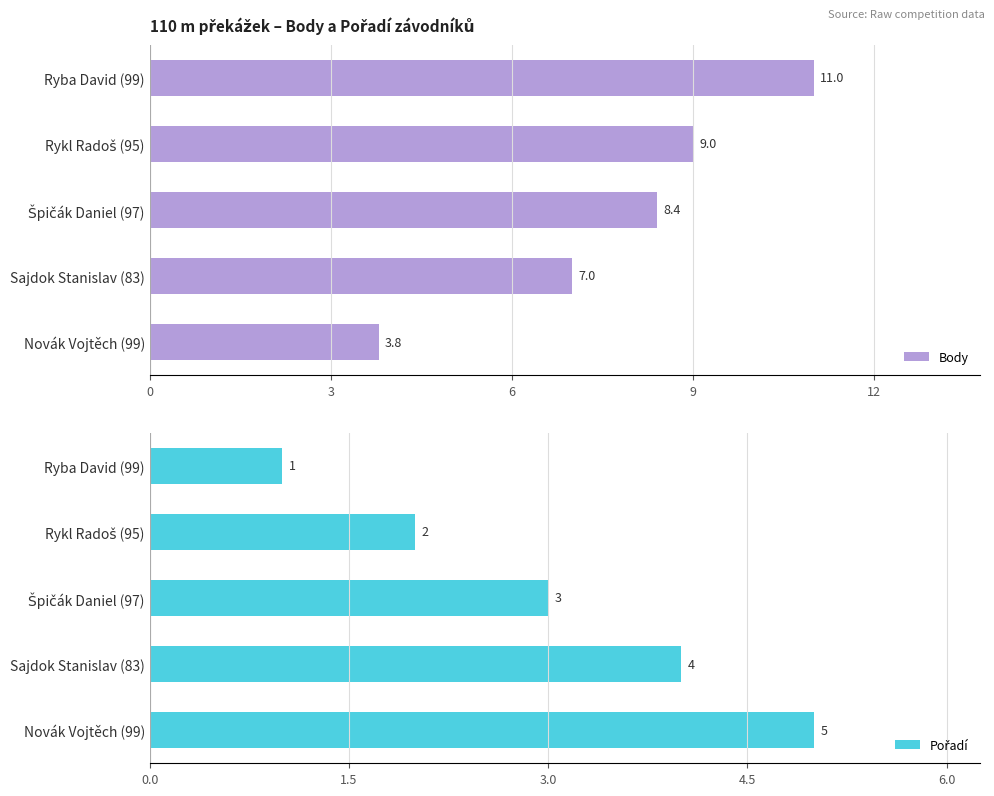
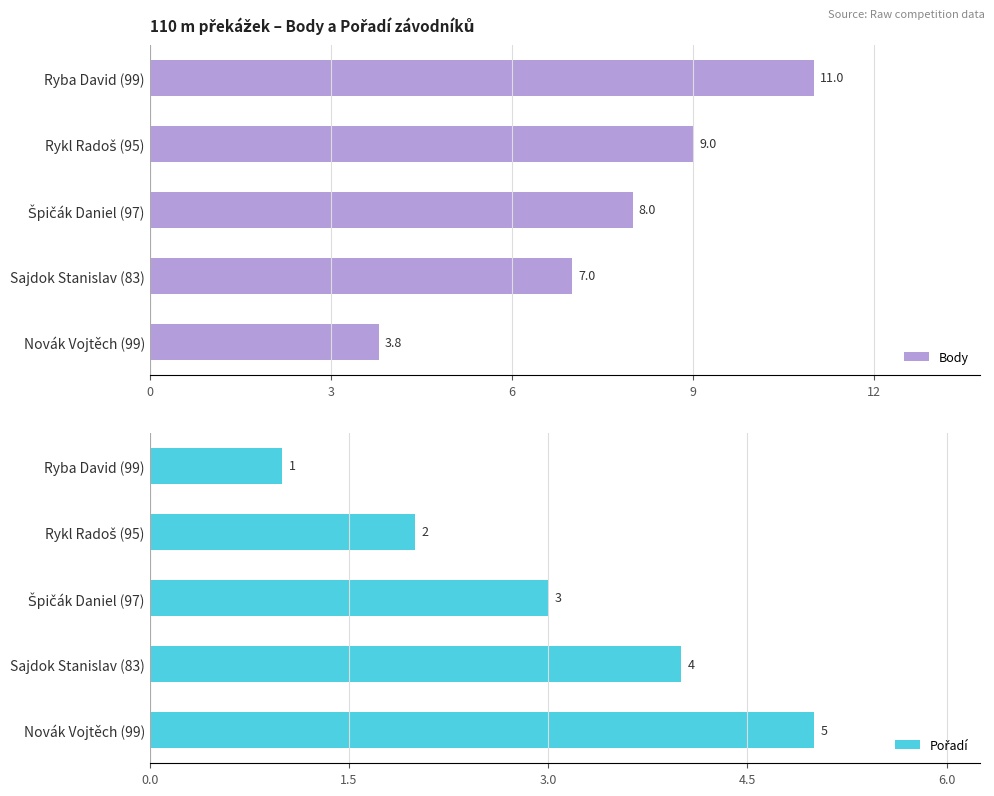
  {
    "110 m překážek – Body a Pořadí závodníků": {
      "Ryba David (99)": 11.0,
      "Rykl Radoš (95)": 9.0,
-     "Špičák Daniel (97)": 8.4,
+     "Špičák Daniel (97)": 8.0,
      "Sajdok Stanislav (83)": 7.0,
      "Novák Vojtěch (99)": 3.8
    }
  }
